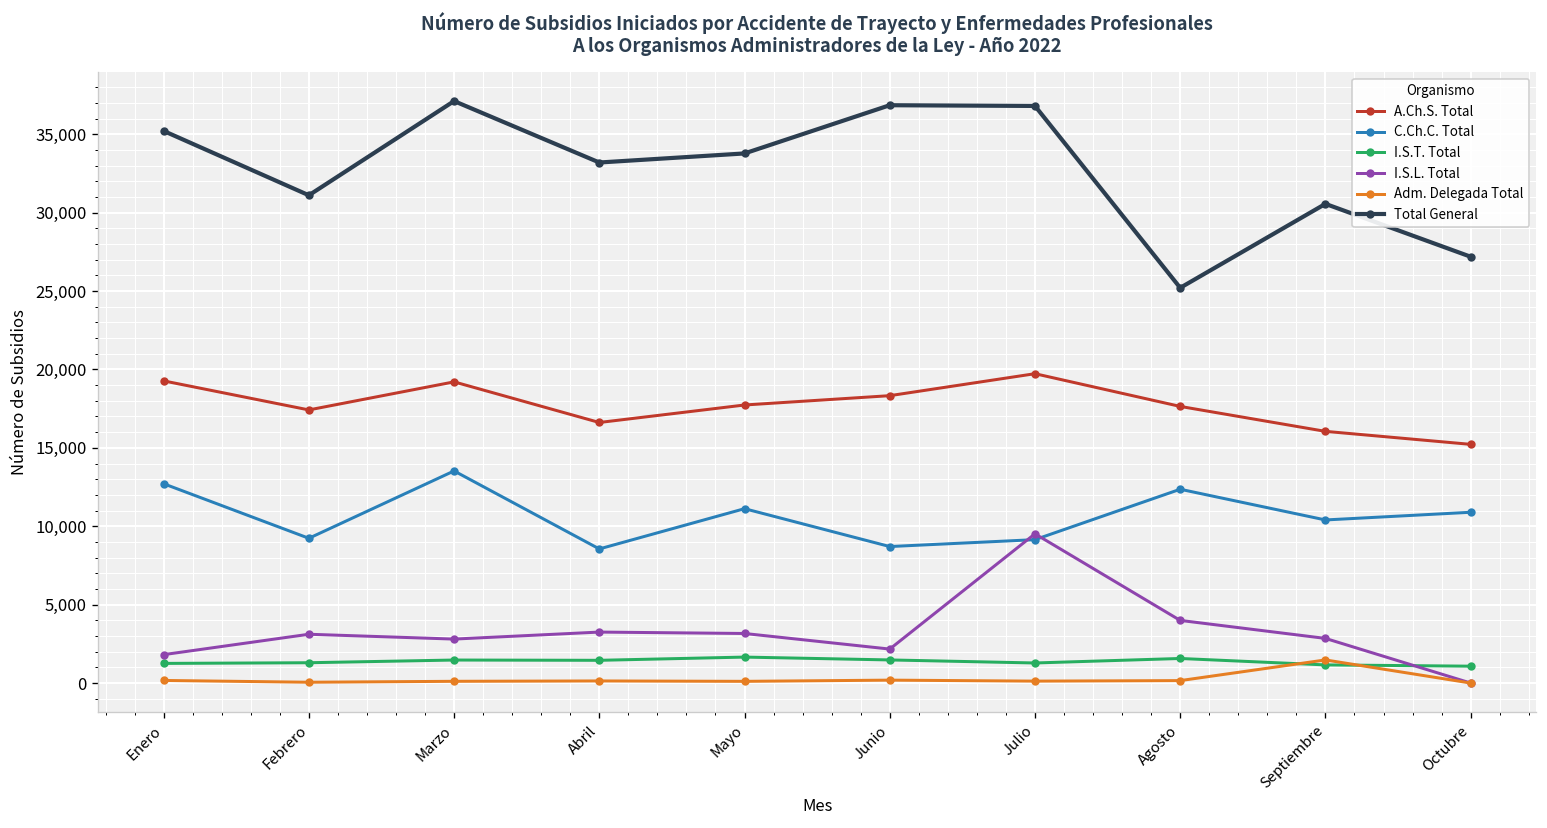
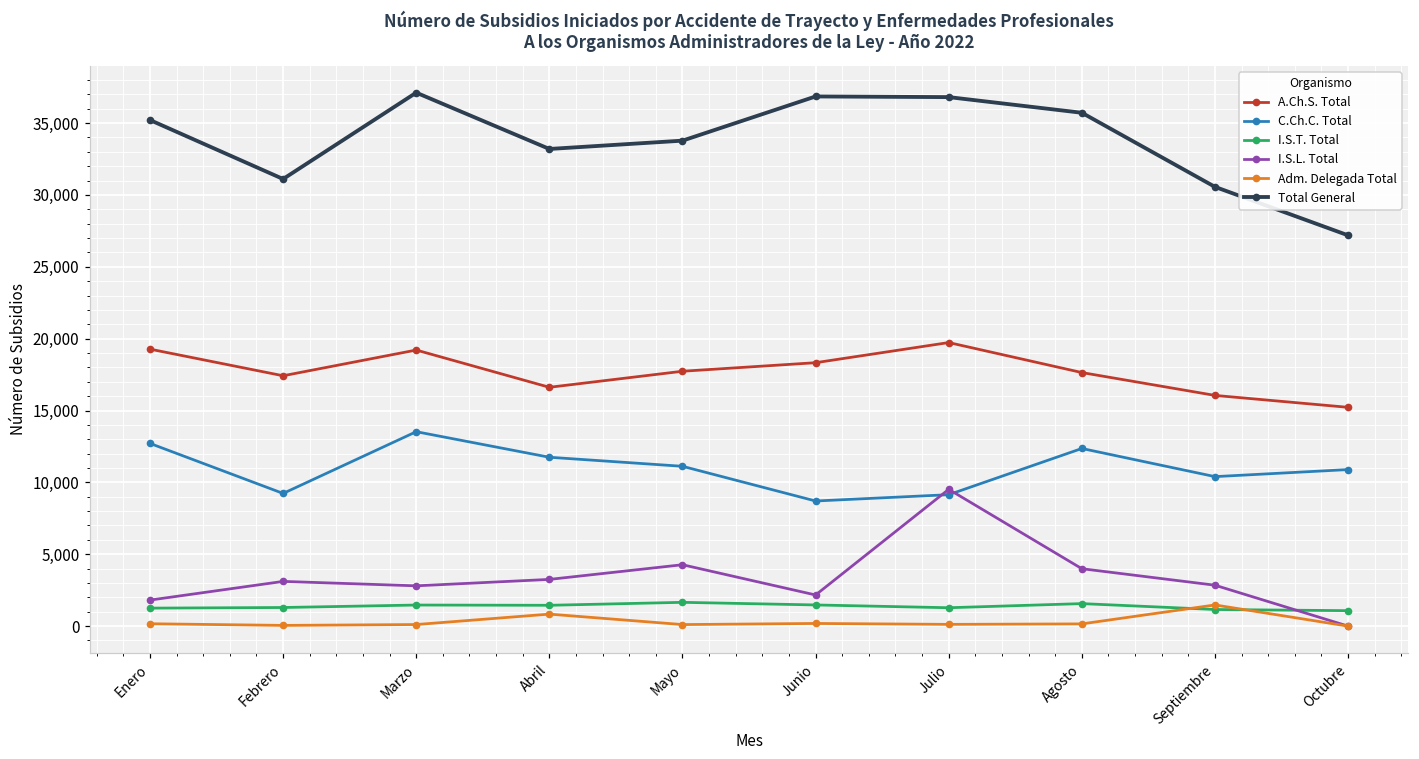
  {
    "A.Ch.S. Total": {
      "Enero": "19,300",
      "Febrero": "17,400",
      "Marzo": "19,200",
      "Abril": "16,600",
      "Mayo": "17,700",
      "Junio": "18,300",
      "Julio": "19,700",
      "Agosto": "17,600",
      "Septiembre": "16,100",
      "Octubre": "15,200"
    },
    "C.Ch.C. Total": {
      "Enero": "12,700",
      "Febrero": "9,200",
      "Marzo": "13,500",
-     "Abril": "8,600",
+     "Abril": "11,700",
      "Mayo": "11,100",
      "Junio": "8,700",
      "Julio": "9,100",
      "Agosto": "12,400",
      "Septiembre": "10,400",
      "Octubre": "10,900"
    },
    "I.S.T. Total": {
      "Enero": "1,300",
      "Febrero": "1,300",
      "Marzo": "1,500",
      "Abril": "1,400",
      "Mayo": "1,700",
      "Junio": "1,500",
      "Julio": "1,300",
      "Agosto": "1,600",
      "Septiembre": "1,200",
      "Octubre": "1,100"
    },
    "I.S.L. Total": {
      "Enero": "1,800",
      "Febrero": "3,100",
      "Marzo": "2,800",
      "Abril": "3,300",
-     "Mayo": "3,200",
+     "Mayo": "4,300",
      "Junio": "2,200",
      "Julio": "9,500",
      "Agosto": "4,000",
      "Septiembre": "2,800"
    },
    "Adm. Delegada Total": {
      "Enero": "200",
      "Febrero": "100",
      "Marzo": "100",
-     "Abril": "100",
+     "Abril": "800",
      "Mayo": "100",
      "Junio": "200",
      "Julio": "100",
      "Agosto": "200",
      "Septiembre": "1,500"
    },
    "Total General": {
      "Enero": "35,200",
      "Febrero": "31,100",
      "Marzo": "37,100",
      "Abril": "33,200",
      "Mayo": "33,800",
      "Junio": "36,800",
      "Julio": "36,800",
-     "Agosto": "25,200",
+     "Agosto": "35,700",
      "Septiembre": "30,600",
      "Octubre": "27,200"
    }
  }
